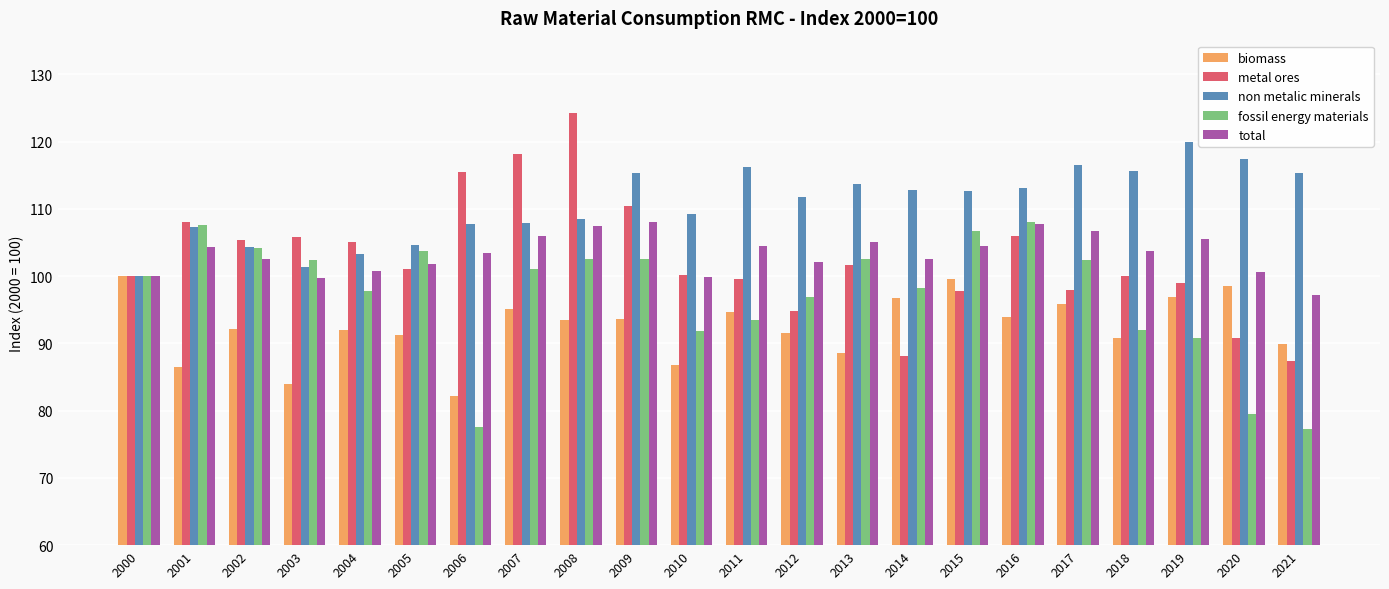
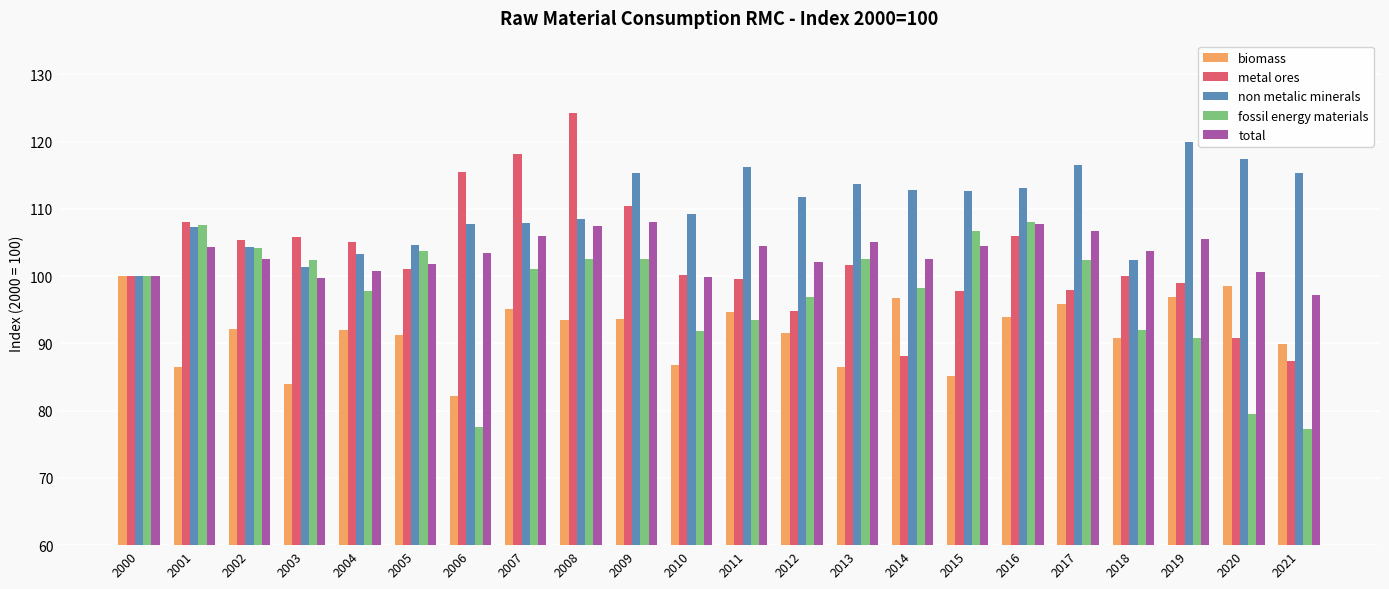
  {
    "biomass": {
      "2000": 100,
      "2001": 86,
      "2002": 92,
      "2003": 84,
      "2004": 92,
      "2005": 91,
      "2006": 82,
      "2007": 95,
      "2008": 93,
      "2009": 94,
      "2010": 87,
      "2011": 95,
      "2012": 92,
-     "2013": 89,
+     "2013": 86,
      "2014": 97,
-     "2015": 100,
+     "2015": 85,
      "2016": 94,
      "2017": 96,
      "2018": 91,
      "2019": 97,
      "2020": 99,
      "2021": 90
    },
    "metal ores": {
      "2000": 100,
      "2001": 108,
      "2002": 105,
      "2003": 106,
      "2004": 105,
      "2005": 101,
      "2006": 115,
      "2007": 118,
      "2008": 124,
      "2009": 110,
      "2010": 100,
      "2011": 100,
      "2012": 95,
      "2013": 102,
      "2014": 88,
      "2015": 98,
      "2016": 106,
      "2017": 98,
      "2018": 100,
      "2019": 99,
      "2020": 91,
      "2021": 87
    },
    "non metalic minerals": {
      "2000": 100,
      "2001": 107,
      "2002": 104,
      "2003": 101,
      "2004": 103,
      "2005": 105,
      "2006": 108,
      "2007": 108,
      "2008": 108,
      "2009": 115,
      "2010": 109,
      "2011": 116,
      "2012": 112,
      "2013": 114,
      "2014": 113,
      "2015": 113,
      "2016": 113,
      "2017": 116,
-     "2018": 116,
+     "2018": 102,
      "2019": 120,
      "2020": 117,
      "2021": 115
    },
    "fossil energy materials": {
      "2000": 100,
      "2001": 108,
      "2002": 104,
      "2003": 102,
      "2004": 98,
      "2005": 104,
      "2006": 78,
      "2007": 101,
      "2008": 102,
      "2009": 103,
      "2010": 92,
      "2011": 93,
      "2012": 97,
      "2013": 103,
      "2014": 98,
      "2015": 107,
      "2016": 108,
      "2017": 102,
      "2018": 92,
      "2019": 91,
      "2020": 80,
      "2021": 77
    },
    "total": {
      "2000": 100,
      "2001": 104,
      "2002": 103,
      "2003": 100,
      "2004": 101,
      "2005": 102,
      "2006": 103,
      "2007": 106,
      "2008": 107,
      "2009": 108,
      "2010": 100,
      "2011": 104,
      "2012": 102,
      "2013": 105,
      "2014": 102,
      "2015": 104,
      "2016": 108,
      "2017": 107,
      "2018": 104,
      "2019": 106,
      "2020": 101,
      "2021": 97
    }
  }
